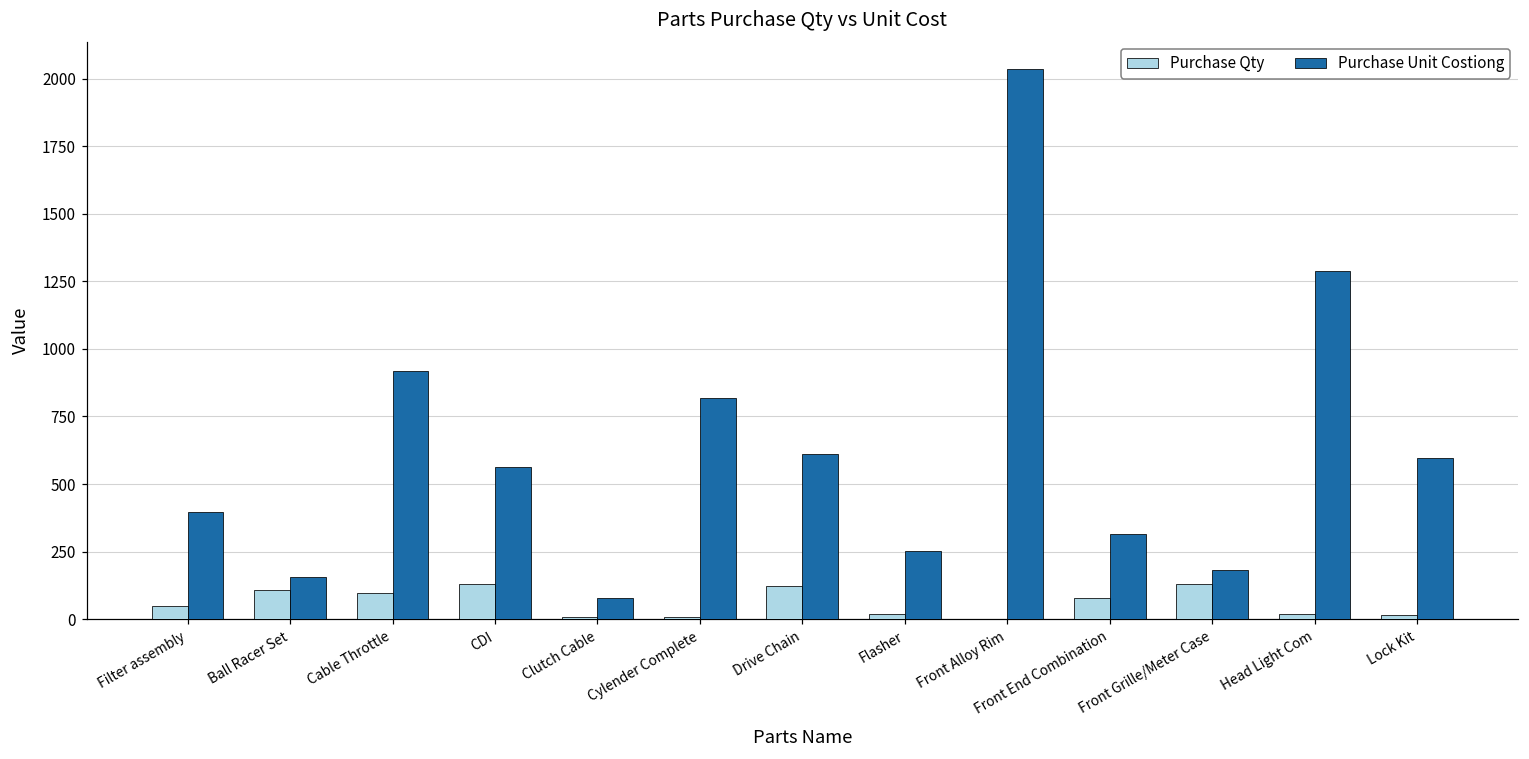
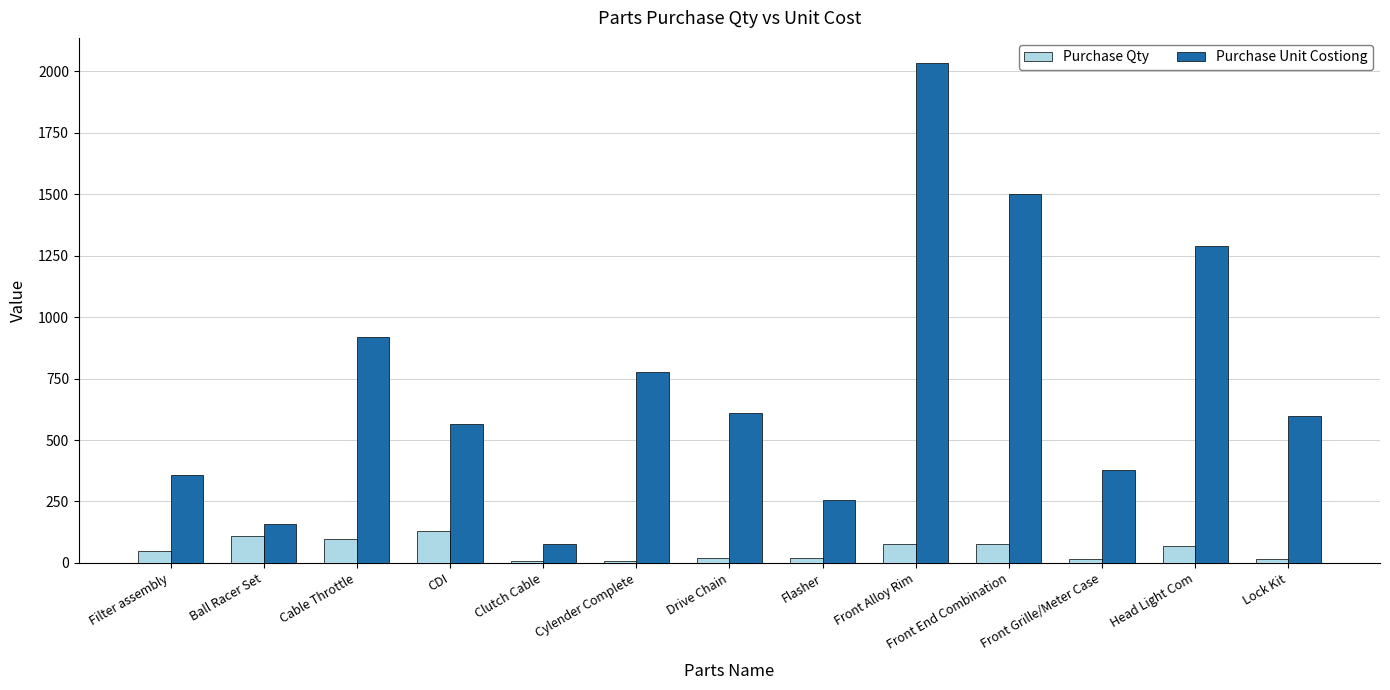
  {
    "Purchase Qty": {
      "Filter assembly": 50,
      "Ball Racer Set": 110,
      "Cable Throttle": 100,
      "CDI": 130,
-     "Drive Chain": 120,
+     "Drive Chain": 20,
      "Flasher": 20,
-     "Front Alloy Rim": 0,
+     "Front Alloy Rim": 80,
      "Front End Combination": 80,
-     "Front Grille/Meter Case": 130,
-     "Head Light Com": 20,
+     "Front Grille/Meter Case": 20,
+     "Head Light Com": 70,
      "Lock Kit": 20
    },
    "Purchase Unit Costiong": {
-     "Filter assembly": 400,
+     "Filter assembly": 360,
      "Ball Racer Set": 160,
      "Cable Throttle": 920,
      "CDI": 560,
      "Clutch Cable": 80,
-     "Cylender Complete": 820,
+     "Cylender Complete": 780,
      "Drive Chain": 610,
      "Flasher": 250,
      "Front Alloy Rim": 2040,
-     "Front End Combination": 320,
-     "Front Grille/Meter Case": 180,
+     "Front End Combination": 1500,
+     "Front Grille/Meter Case": 380,
      "Head Light Com": 1290,
      "Lock Kit": 600
    }
  }
